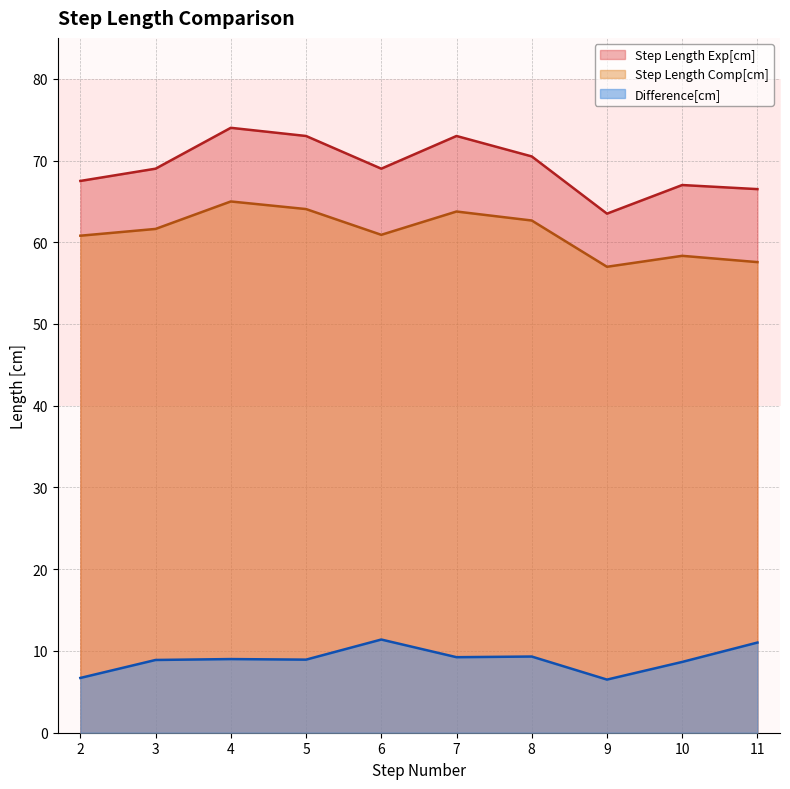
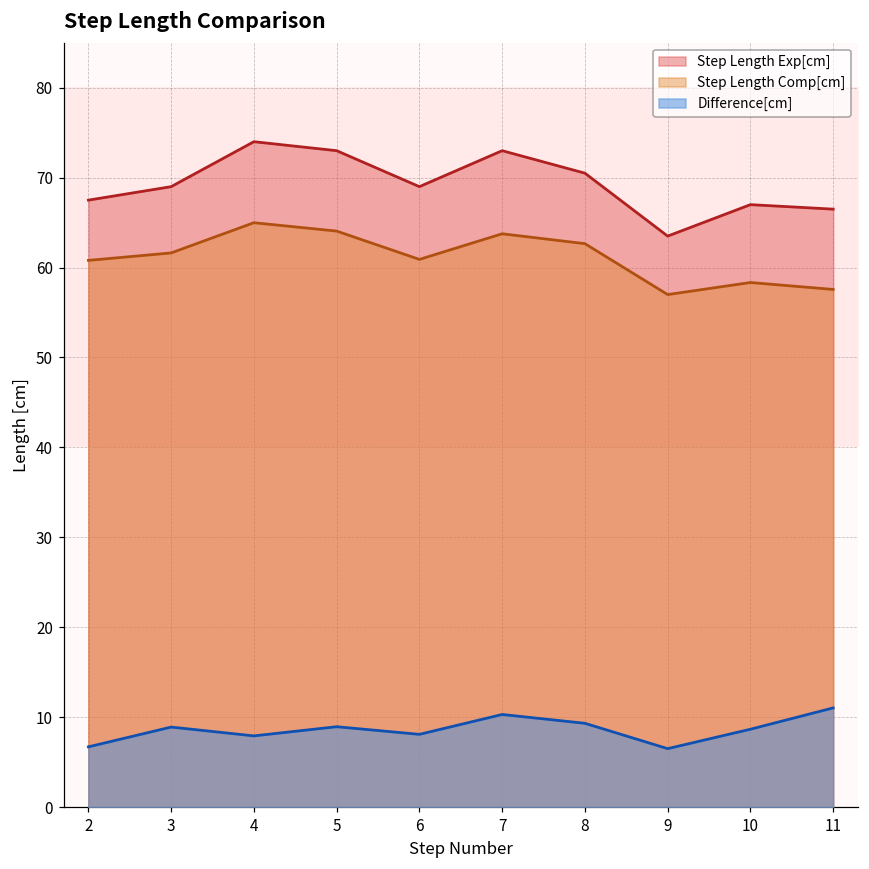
  {
    "Difference[cm]": {
      "2": 7,
      "3": 9,
-     "4": 9,
+     "4": 8,
      "5": 9,
-     "6": 11,
-     "7": 9,
+     "6": 8,
+     "7": 10,
      "8": 9,
      "9": 7,
      "10": 9,
      "11": 11
    }
  }
